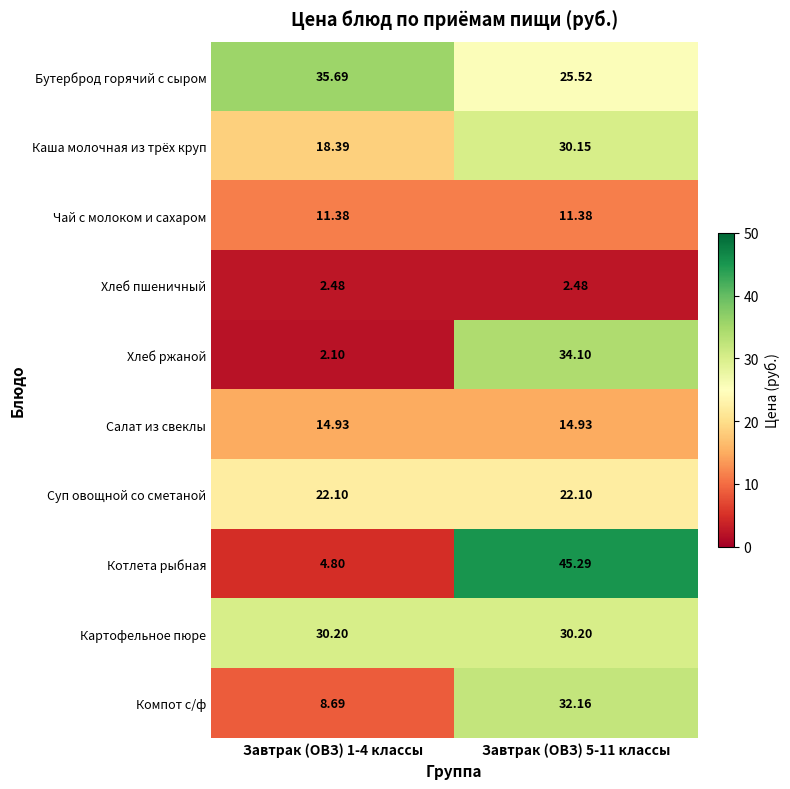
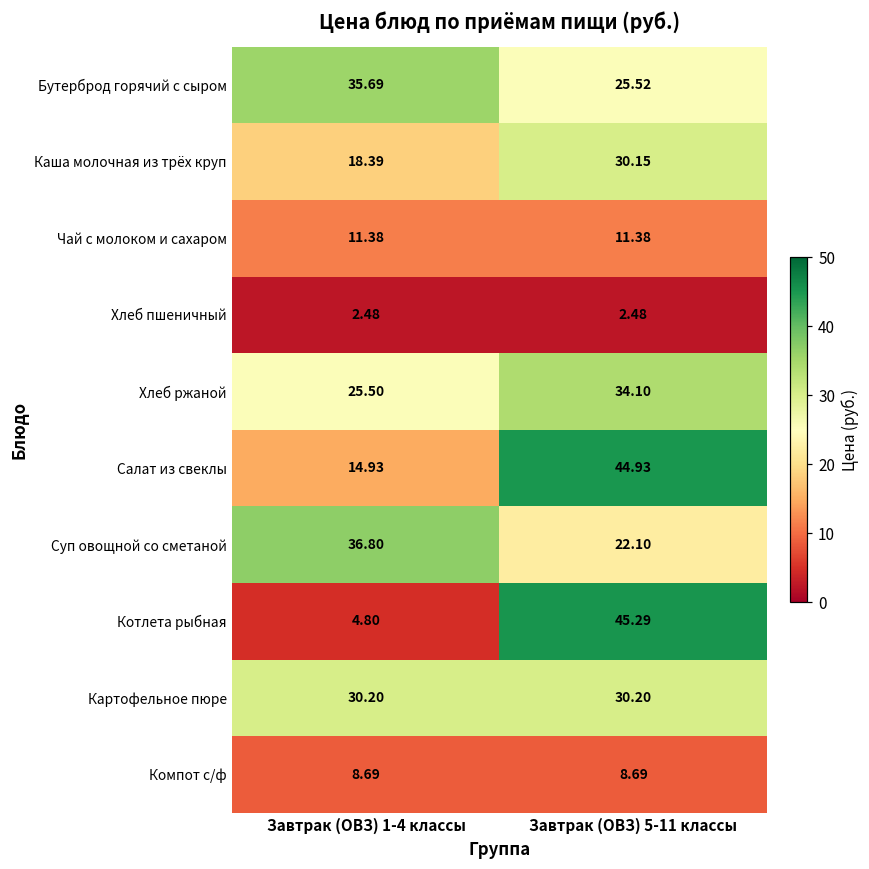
  {
    "Бутерброд горячий с сыром": {
      "Завтрак (ОВЗ) 1-4 классы": 35.69,
      "Завтрак (ОВЗ) 5-11 классы": 25.52
    },
    "Каша молочная из трёх круп": {
      "Завтрак (ОВЗ) 1-4 классы": 18.39,
      "Завтрак (ОВЗ) 5-11 классы": 30.15
    },
    "Чай с молоком и сахаром": {
      "Завтрак (ОВЗ) 1-4 классы": 11.38,
      "Завтрак (ОВЗ) 5-11 классы": 11.38
    },
    "Хлеб пшеничный": {
      "Завтрак (ОВЗ) 1-4 классы": 2.48,
      "Завтрак (ОВЗ) 5-11 классы": 2.48
    },
    "Хлеб ржаной": {
-     "Завтрак (ОВЗ) 1-4 классы": 2.10,
+     "Завтрак (ОВЗ) 1-4 классы": 25.50,
      "Завтрак (ОВЗ) 5-11 классы": 34.10
    },
    "Салат из свеклы": {
      "Завтрак (ОВЗ) 1-4 классы": 14.93,
-     "Завтрак (ОВЗ) 5-11 классы": 14.93
+     "Завтрак (ОВЗ) 5-11 классы": 44.93
    },
    "Суп овощной со сметаной": {
-     "Завтрак (ОВЗ) 1-4 классы": 22.10,
+     "Завтрак (ОВЗ) 1-4 классы": 36.80,
      "Завтрак (ОВЗ) 5-11 классы": 22.10
    },
    "Котлета рыбная": {
      "Завтрак (ОВЗ) 1-4 классы": 4.80,
      "Завтрак (ОВЗ) 5-11 классы": 45.29
    },
    "Картофельное пюре": {
      "Завтрак (ОВЗ) 1-4 классы": 30.20,
      "Завтрак (ОВЗ) 5-11 классы": 30.20
    },
    "Компот с/ф": {
      "Завтрак (ОВЗ) 1-4 классы": 8.69,
-     "Завтрак (ОВЗ) 5-11 классы": 32.16
+     "Завтрак (ОВЗ) 5-11 классы": 8.69
    }
  }
